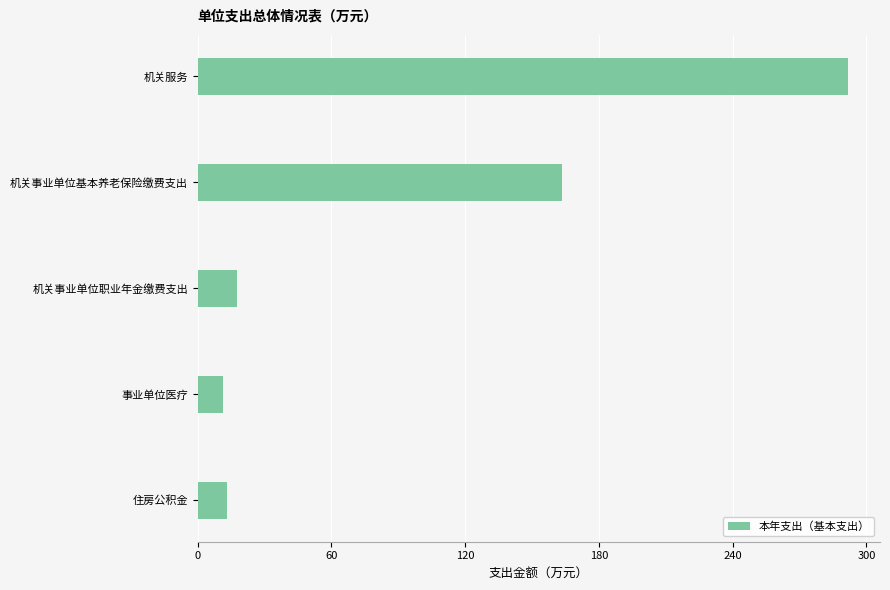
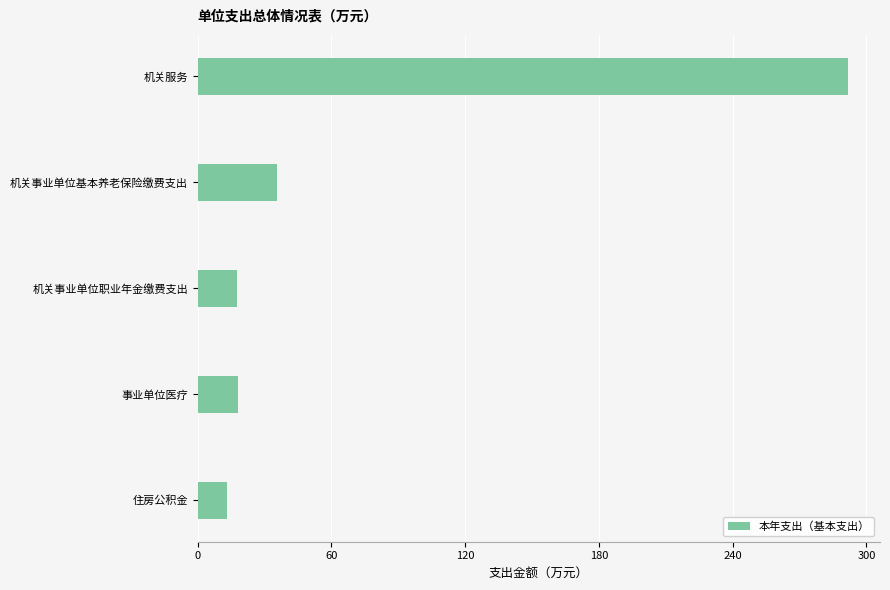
  {
    "机关服务": 292,
-   "机关事业单位基本养老保险缴费支出": 164,
+   "机关事业单位基本养老保险缴费支出": 35,
    "机关事业单位职业年金缴费支出": 18,
-   "事业单位医疗": 12,
+   "事业单位医疗": 18,
    "住房公积金": 13
  }
